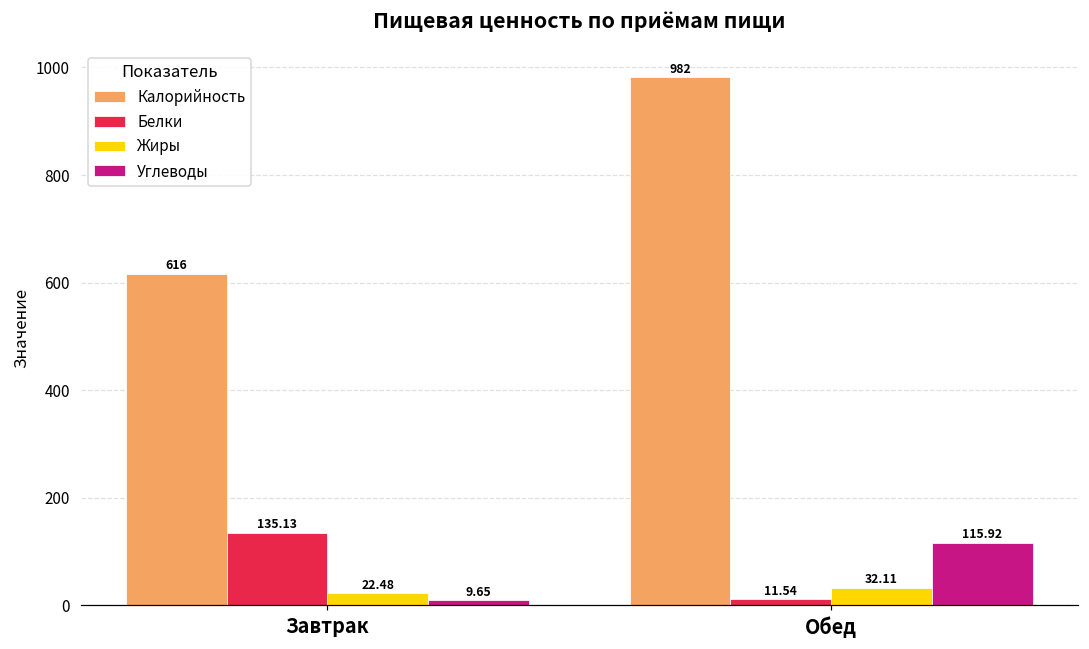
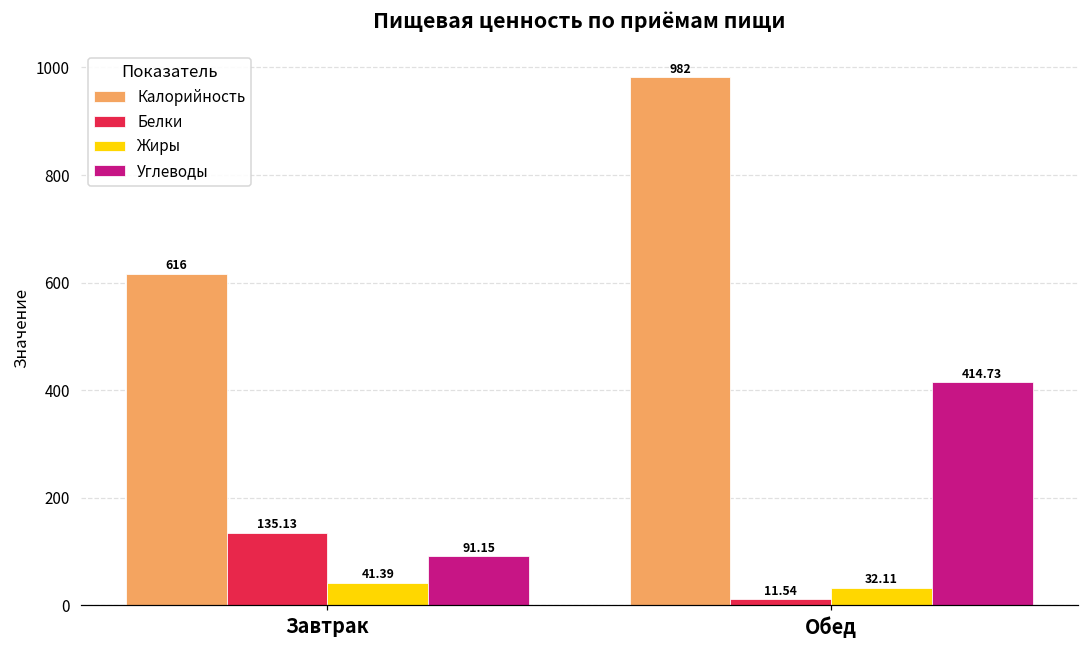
  {
    "Калорийность": {
      "Завтрак": 616,
      "Обед": 982
    },
    "Белки": {
      "Завтрак": 135.13,
      "Обед": 11.54
    },
    "Жиры": {
-     "Завтрак": 22.48,
+     "Завтрак": 41.39,
      "Обед": 32.11
    },
    "Углеводы": {
-     "Завтрак": 9.65,
-     "Обед": 115.92
+     "Завтрак": 91.15,
+     "Обед": 414.73
    }
  }
